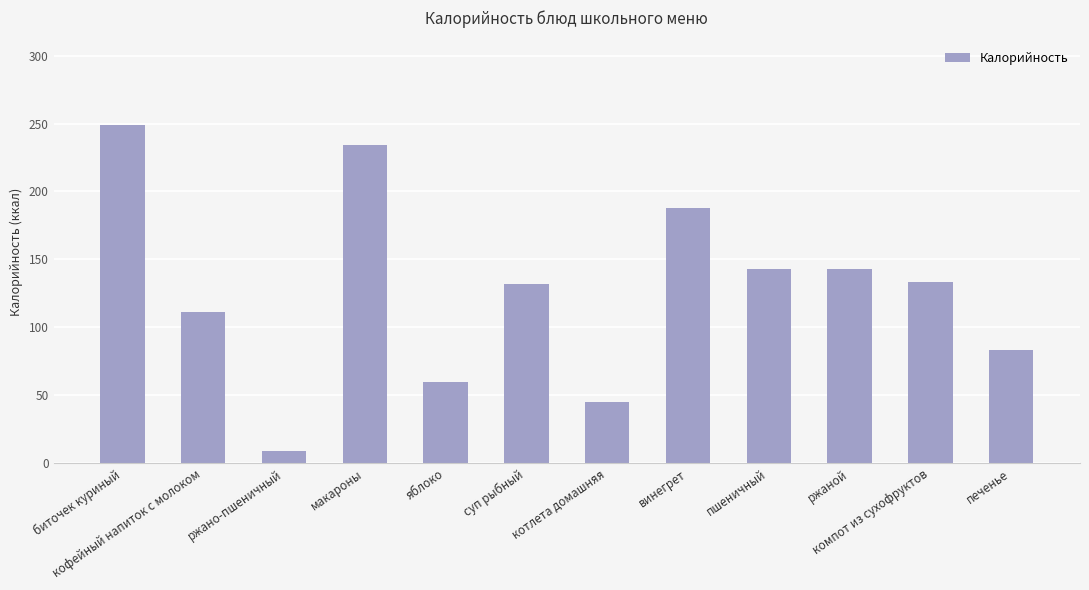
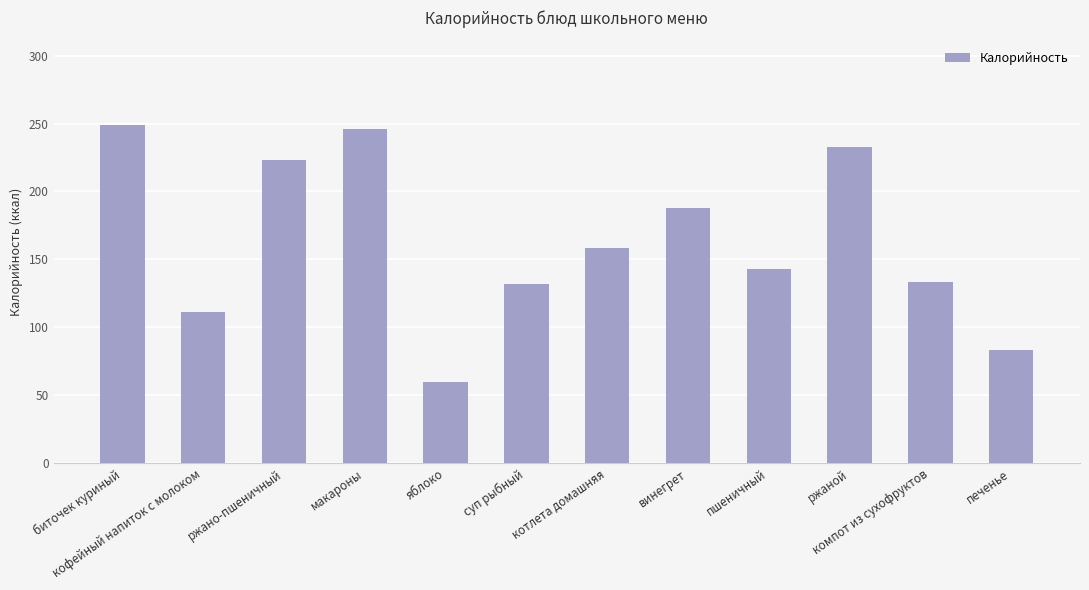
  {
    "биточек куриный": 249,
    "кофейный напиток с молоком": 111,
-   "ржано-пшеничный": 9,
-   "макароны": 234,
+   "ржано-пшеничный": 223,
+   "макароны": 246,
    "яблоко": 60,
    "суп рыбный": 132,
-   "котлета домашняя": 45,
+   "котлета домашняя": 158,
    "винегрет": 188,
    "пшеничный": 143,
-   "ржаной": 143,
+   "ржаной": 233,
    "компот из сухофруктов": 133,
    "печенье": 83
  }
